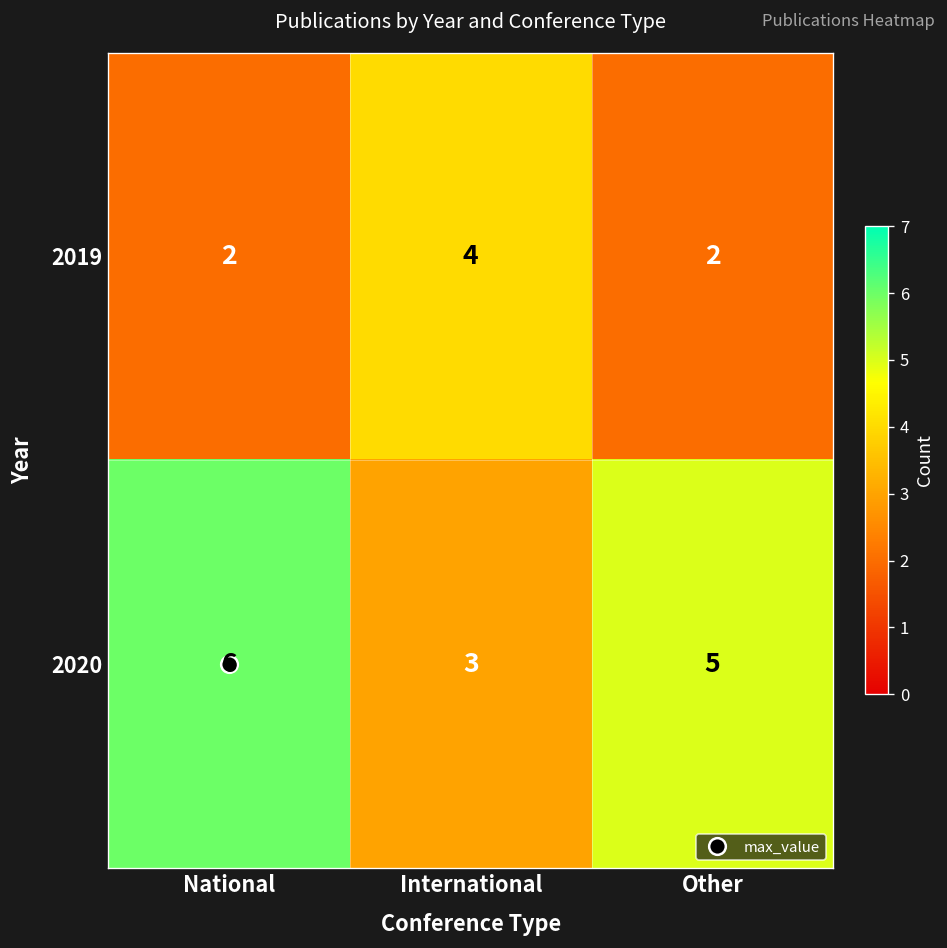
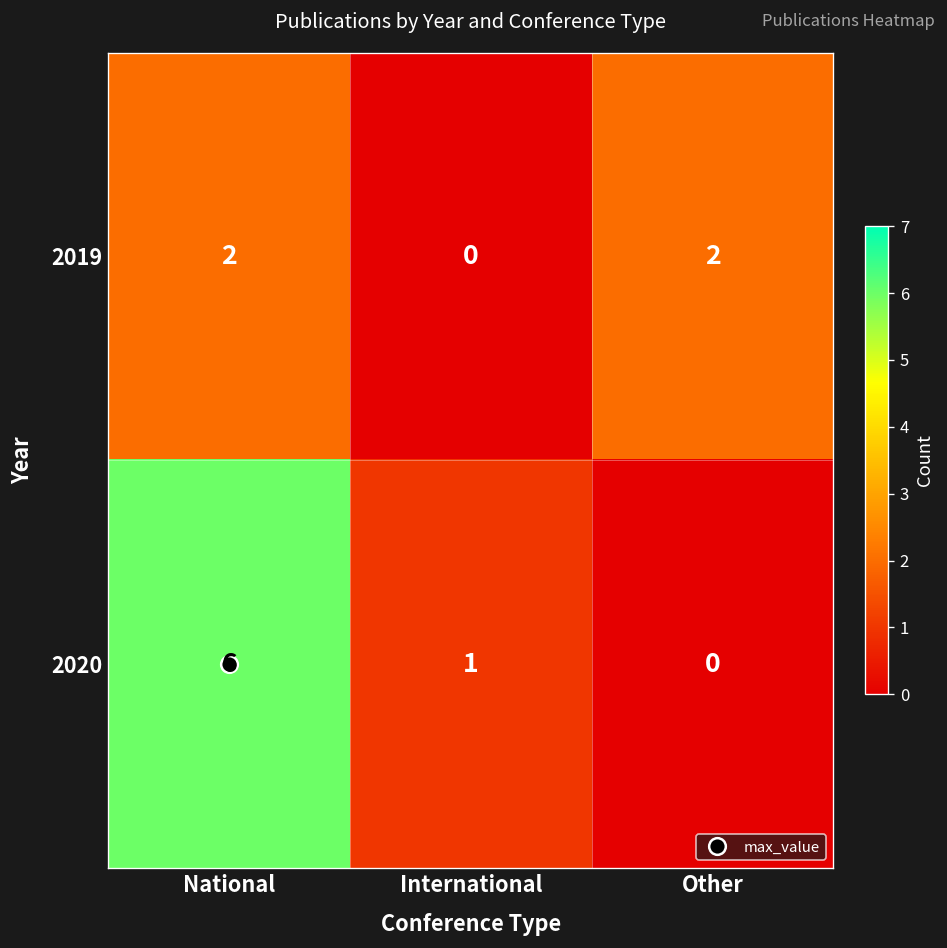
  {
    "2019": {
      "National": 2,
-     "International": 4,
+     "International": 0,
      "Other": 2
    },
    "2020": {
-     "International": 3,
-     "Other": 5
+     "International": 1,
+     "Other": 0
    }
  }
